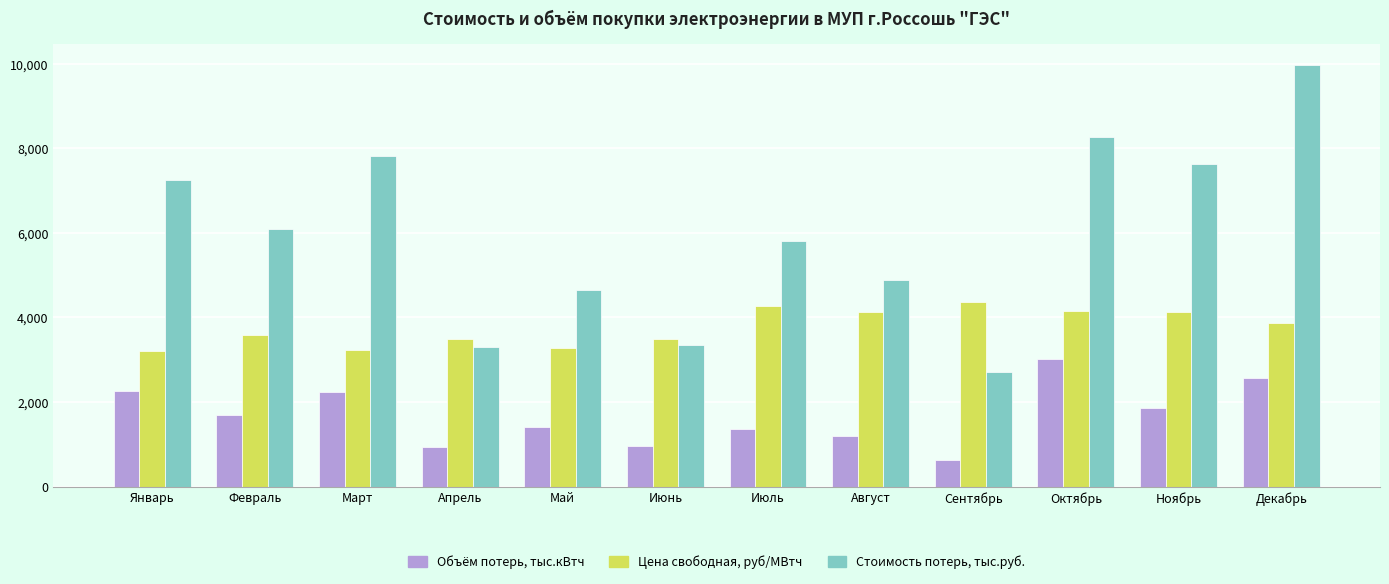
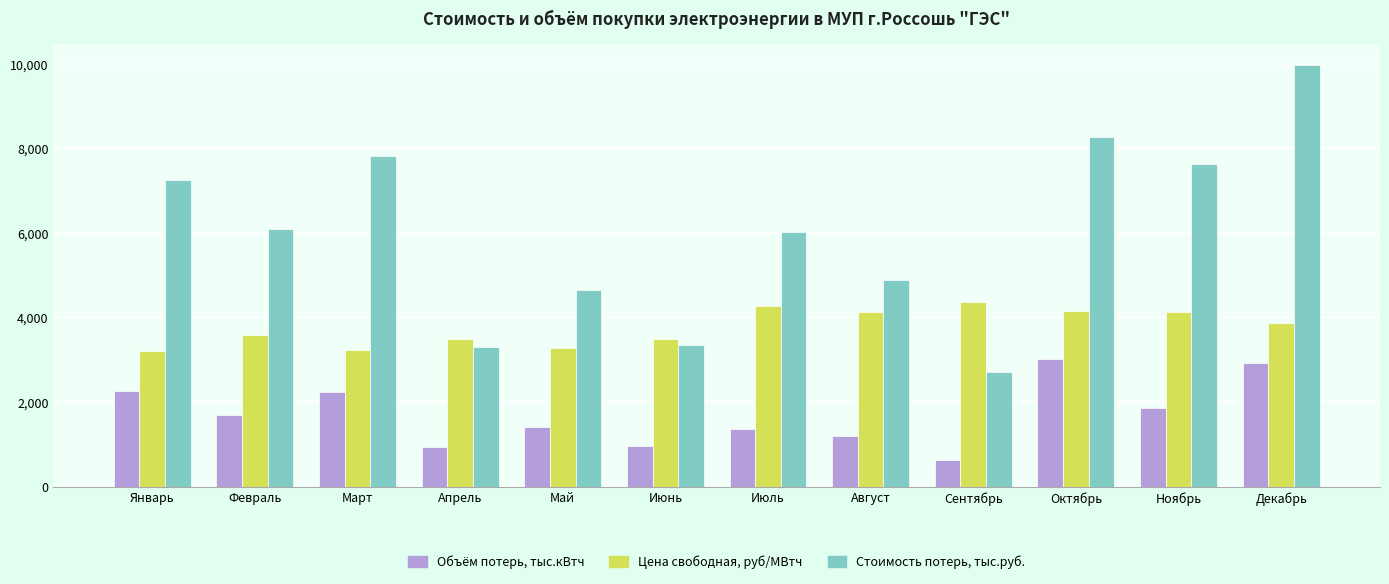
  {
    "Объём потерь, тыс.кВтч": {
      "Январь": "2,300",
      "Февраль": "1,700",
      "Март": "2,200",
      "Апрель": "900",
      "Май": "1,400",
      "Июнь": "1,000",
      "Июль": "1,400",
      "Август": "1,200",
      "Сентябрь": "600",
      "Октябрь": "3,000",
      "Ноябрь": "1,800",
-     "Декабрь": "2,600"
+     "Декабрь": "2,900"
    },
    "Цена свободная, руб/МВтч": {
      "Январь": "3,200",
      "Февраль": "3,600",
      "Март": "3,200",
      "Апрель": "3,500",
      "Май": "3,300",
      "Июнь": "3,500",
      "Июль": "4,300",
      "Август": "4,100",
      "Сентябрь": "4,400",
      "Октябрь": "4,100",
      "Ноябрь": "4,100",
      "Декабрь": "3,900"
    },
    "Стоимость потерь, тыс.руб.": {
      "Январь": "7,300",
      "Февраль": "6,100",
      "Март": "7,800",
      "Апрель": "3,300",
      "Май": "4,700",
      "Июнь": "3,300",
-     "Июль": "5,800",
+     "Июль": "6,000",
      "Август": "4,900",
      "Сентябрь": "2,700",
      "Октябрь": "8,300",
      "Ноябрь": "7,600",
      "Декабрь": "10,000"
    }
  }
